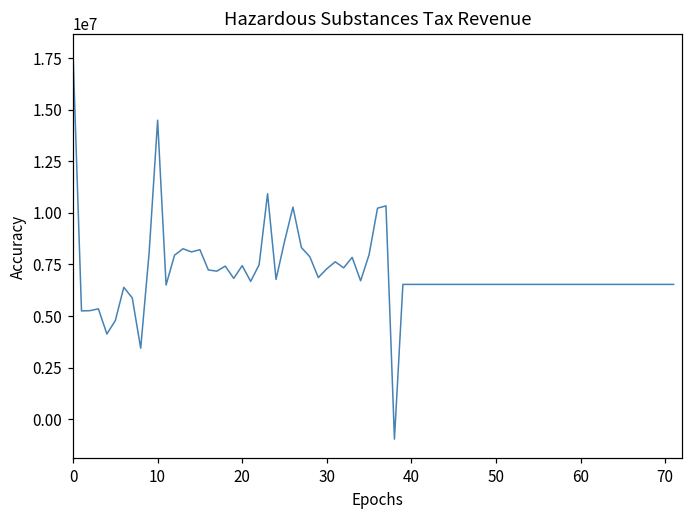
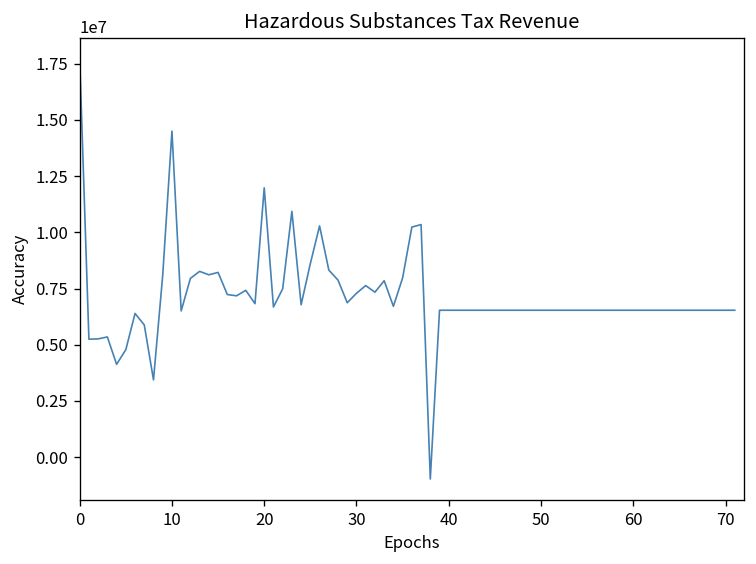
  {
    "0": 17700000,
    "10": 14500000,
-   "20": 7400000,
+   "20": 12000000,
    "30": 7300000,
    "40": 6500000,
    "50": 6500000,
    "60": 6500000,
    "70": 6500000
  }
